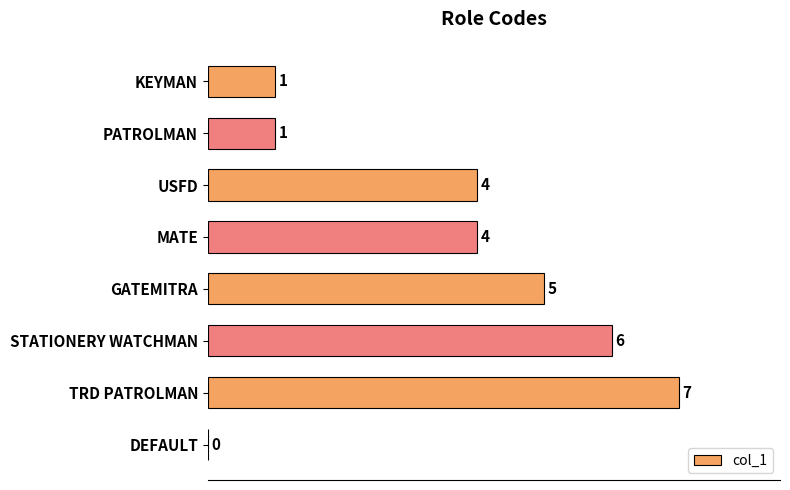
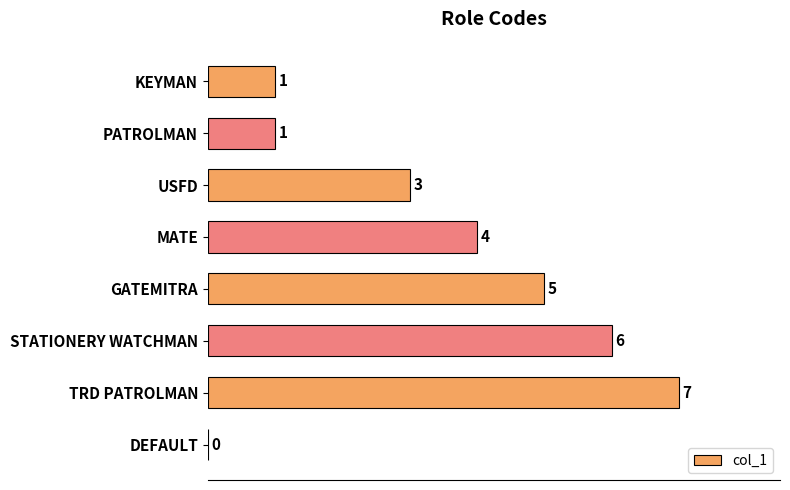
  {
    "KEYMAN": 1,
    "PATROLMAN": 1,
-   "USFD": 4,
+   "USFD": 3,
    "MATE": 4,
    "GATEMITRA": 5,
    "STATIONERY WATCHMAN": 6,
    "TRD PATROLMAN": 7,
    "DEFAULT": 0
  }
